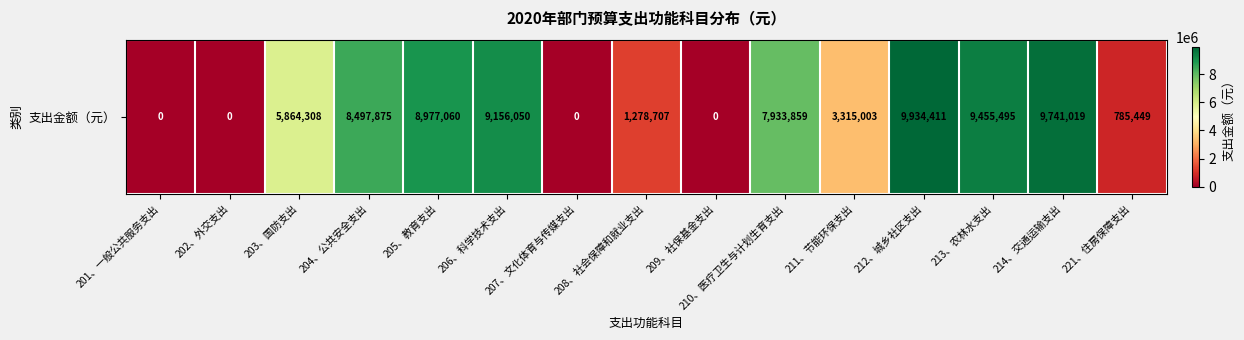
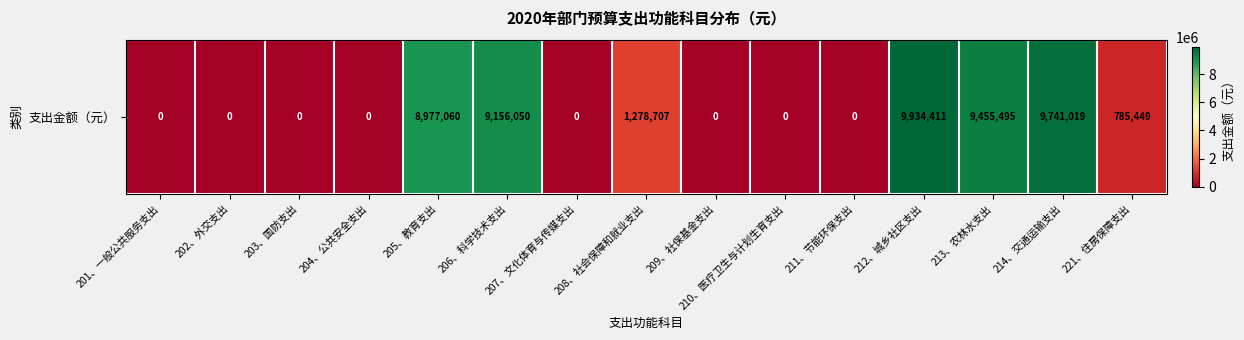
  {
    "支出金额（元）": {
      "201、一般公共服务支出": "0",
      "202、外交支出": "0",
-     "203、国防支出": "5,864,308",
-     "204、公共安全支出": "8,497,875",
+     "203、国防支出": "0",
+     "204、公共安全支出": "0",
      "205、教育支出": "8,977,060",
      "206、科学技术支出": "9,156,050",
      "207、文化体育与传媒支出": "0",
      "208、社会保障和就业支出": "1,278,707",
      "209、社保基金支出": "0",
-     "210、医疗卫生与计划生育支出": "7,933,859",
-     "211、节能环保支出": "3,315,003",
+     "210、医疗卫生与计划生育支出": "0",
+     "211、节能环保支出": "0",
      "212、城乡社区支出": "9,934,411",
      "213、农林水支出": "9,455,495",
      "214、交通运输支出": "9,741,019",
      "221、住房保障支出": "785,449"
    }
  }
